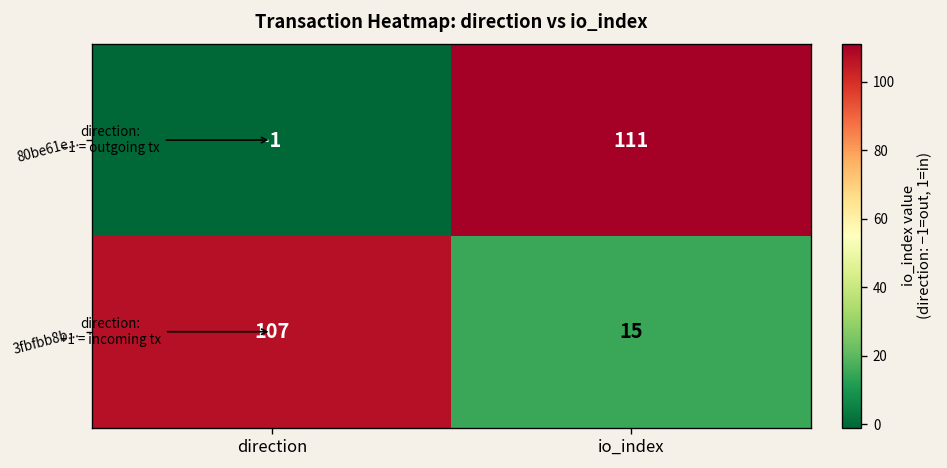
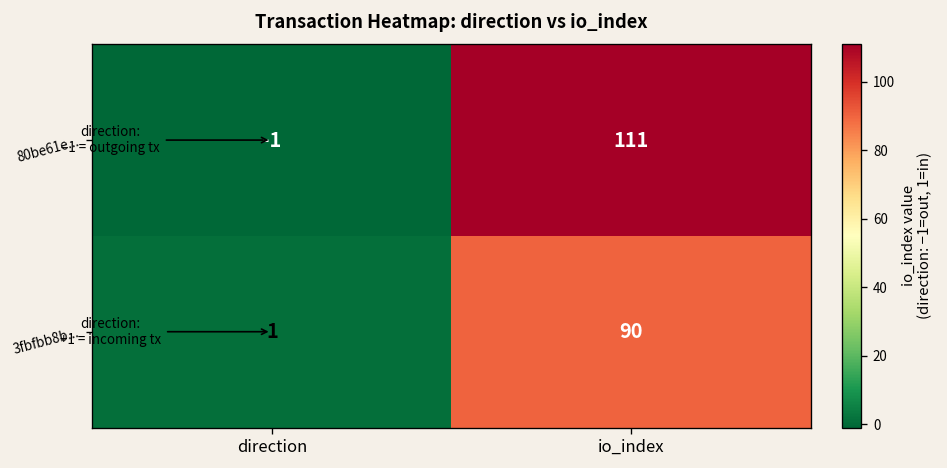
  {
    "80be61e...": {
      "direction": -1,
      "io_index": 111
    },
    "3fbfbb8b...": {
-     "direction": 107,
-     "io_index": 15
+     "direction": 1,
+     "io_index": 90
    }
  }
